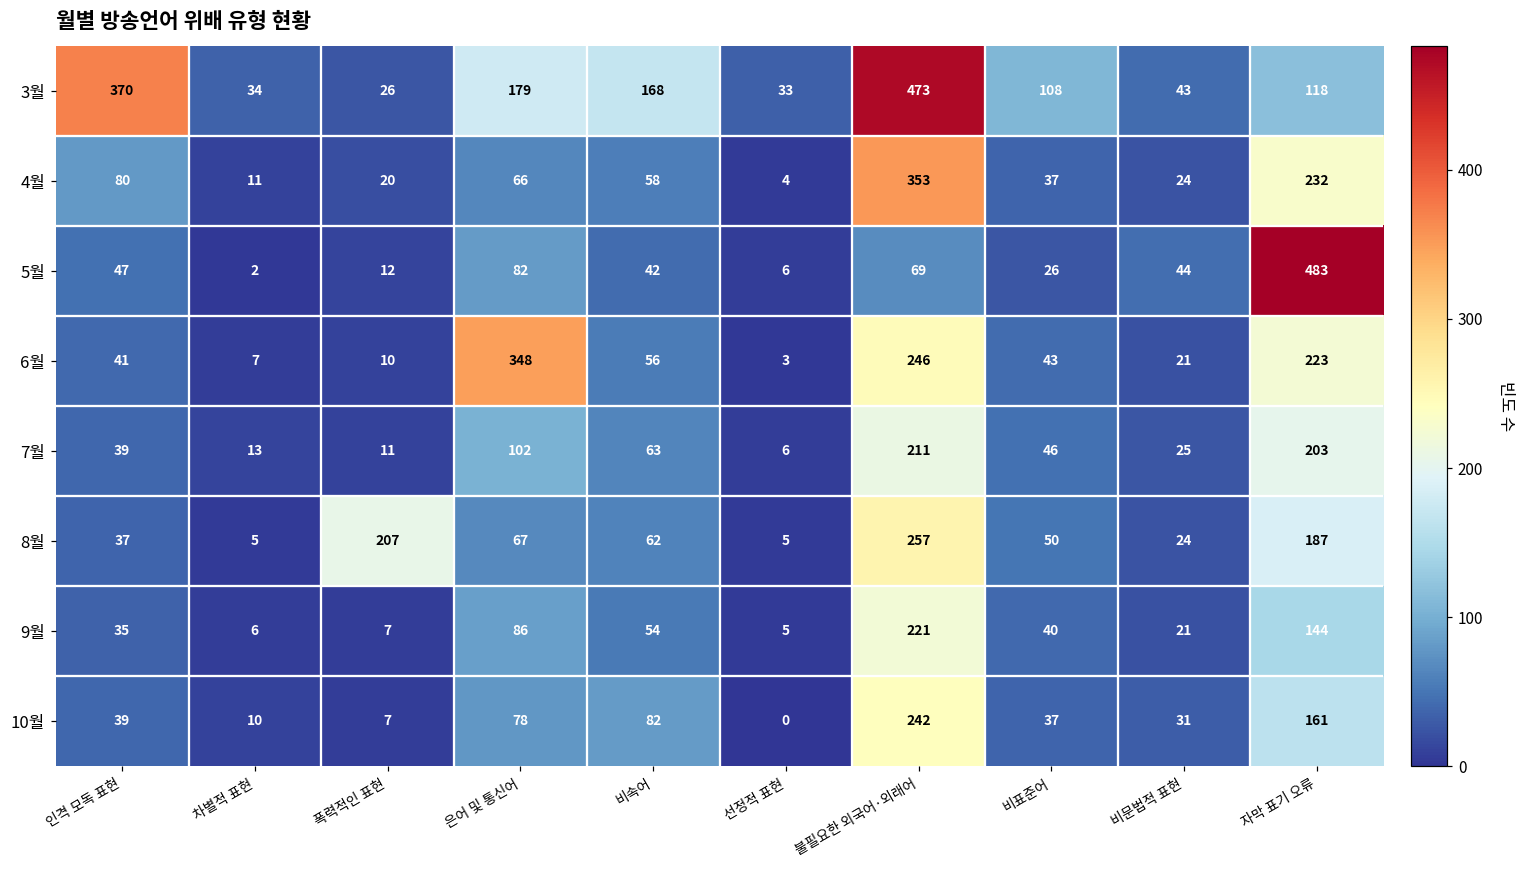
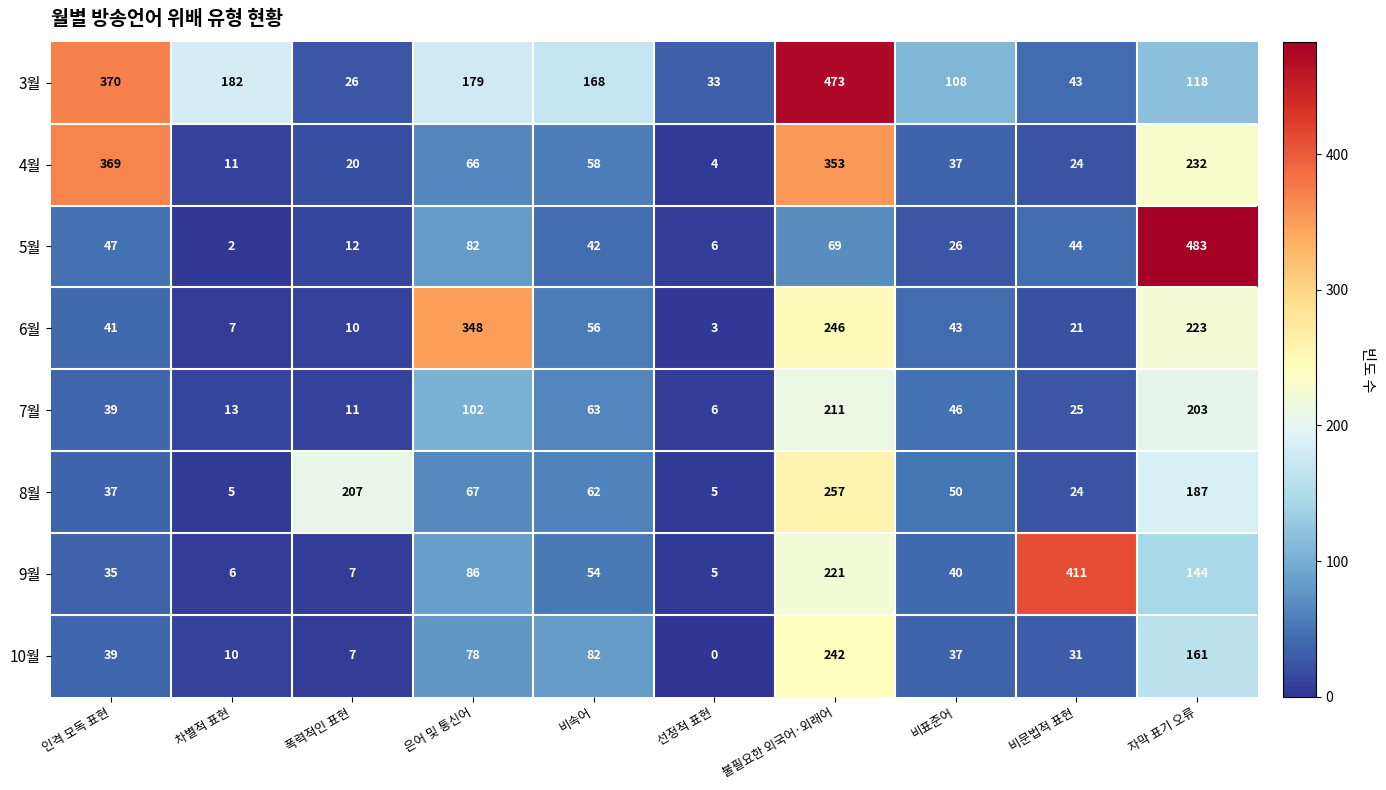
  {
    "3월": {
      "인격 모독 표현": 370,
-     "차별적 표현": 34,
+     "차별적 표현": 182,
      "폭력적인 표현": 26,
      "은어 및 통신어": 179,
      "비속어": 168,
      "선정적 표현": 33,
      "불필요한 외국어·외래어": 473,
      "비표준어": 108,
      "비문법적 표현": 43,
      "자막 표기 오류": 118
    },
    "4월": {
-     "인격 모독 표현": 80,
+     "인격 모독 표현": 369,
      "차별적 표현": 11,
      "폭력적인 표현": 20,
      "은어 및 통신어": 66,
      "비속어": 58,
      "선정적 표현": 4,
      "불필요한 외국어·외래어": 353,
      "비표준어": 37,
      "비문법적 표현": 24,
      "자막 표기 오류": 232
    },
    "5월": {
      "인격 모독 표현": 47,
      "차별적 표현": 2,
      "폭력적인 표현": 12,
      "은어 및 통신어": 82,
      "비속어": 42,
      "선정적 표현": 6,
      "불필요한 외국어·외래어": 69,
      "비표준어": 26,
      "비문법적 표현": 44,
      "자막 표기 오류": 483
    },
    "6월": {
      "인격 모독 표현": 41,
      "차별적 표현": 7,
      "폭력적인 표현": 10,
      "은어 및 통신어": 348,
      "비속어": 56,
      "선정적 표현": 3,
      "불필요한 외국어·외래어": 246,
      "비표준어": 43,
      "비문법적 표현": 21,
      "자막 표기 오류": 223
    },
    "7월": {
      "인격 모독 표현": 39,
      "차별적 표현": 13,
      "폭력적인 표현": 11,
      "은어 및 통신어": 102,
      "비속어": 63,
      "선정적 표현": 6,
      "불필요한 외국어·외래어": 211,
      "비표준어": 46,
      "비문법적 표현": 25,
      "자막 표기 오류": 203
    },
    "8월": {
      "인격 모독 표현": 37,
      "차별적 표현": 5,
      "폭력적인 표현": 207,
      "은어 및 통신어": 67,
      "비속어": 62,
      "선정적 표현": 5,
      "불필요한 외국어·외래어": 257,
      "비표준어": 50,
      "비문법적 표현": 24,
      "자막 표기 오류": 187
    },
    "9월": {
      "인격 모독 표현": 35,
      "차별적 표현": 6,
      "폭력적인 표현": 7,
      "은어 및 통신어": 86,
      "비속어": 54,
      "선정적 표현": 5,
      "불필요한 외국어·외래어": 221,
      "비표준어": 40,
-     "비문법적 표현": 21,
+     "비문법적 표현": 411,
      "자막 표기 오류": 144
    },
    "10월": {
      "인격 모독 표현": 39,
      "차별적 표현": 10,
      "폭력적인 표현": 7,
      "은어 및 통신어": 78,
      "비속어": 82,
      "선정적 표현": 0,
      "불필요한 외국어·외래어": 242,
      "비표준어": 37,
      "비문법적 표현": 31,
      "자막 표기 오류": 161
    }
  }
